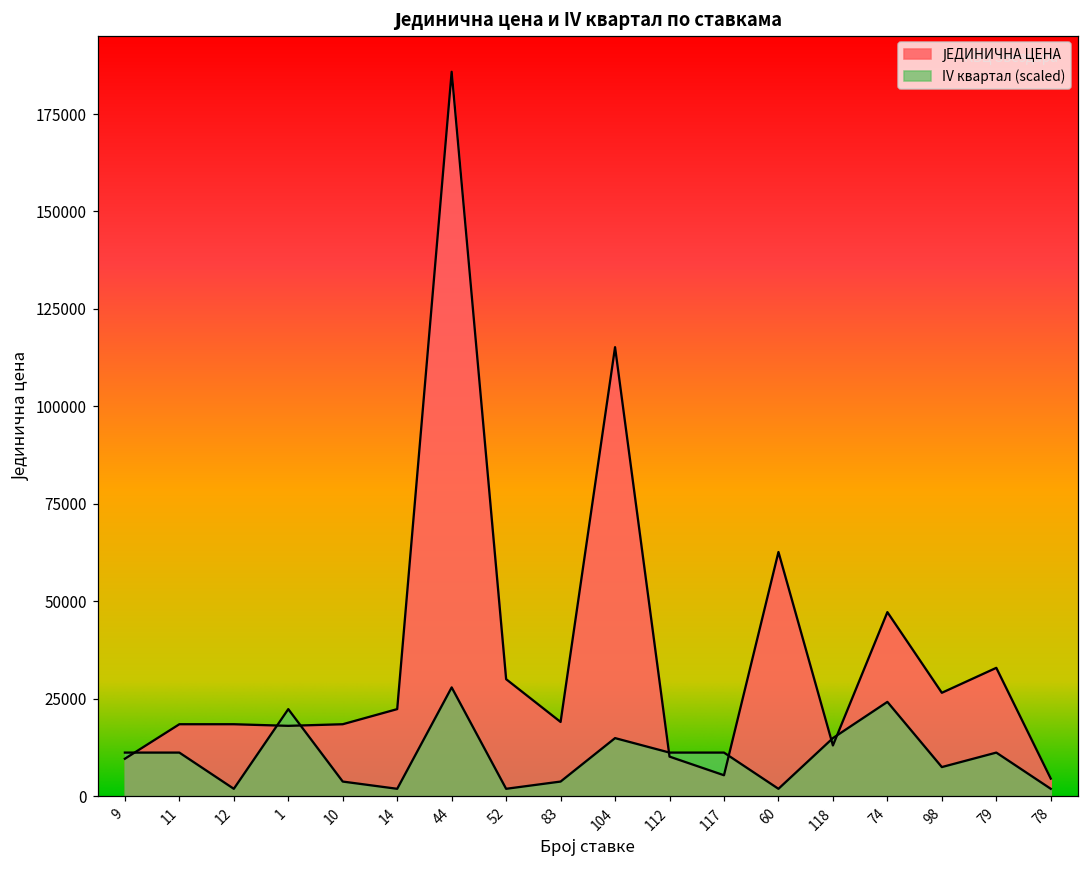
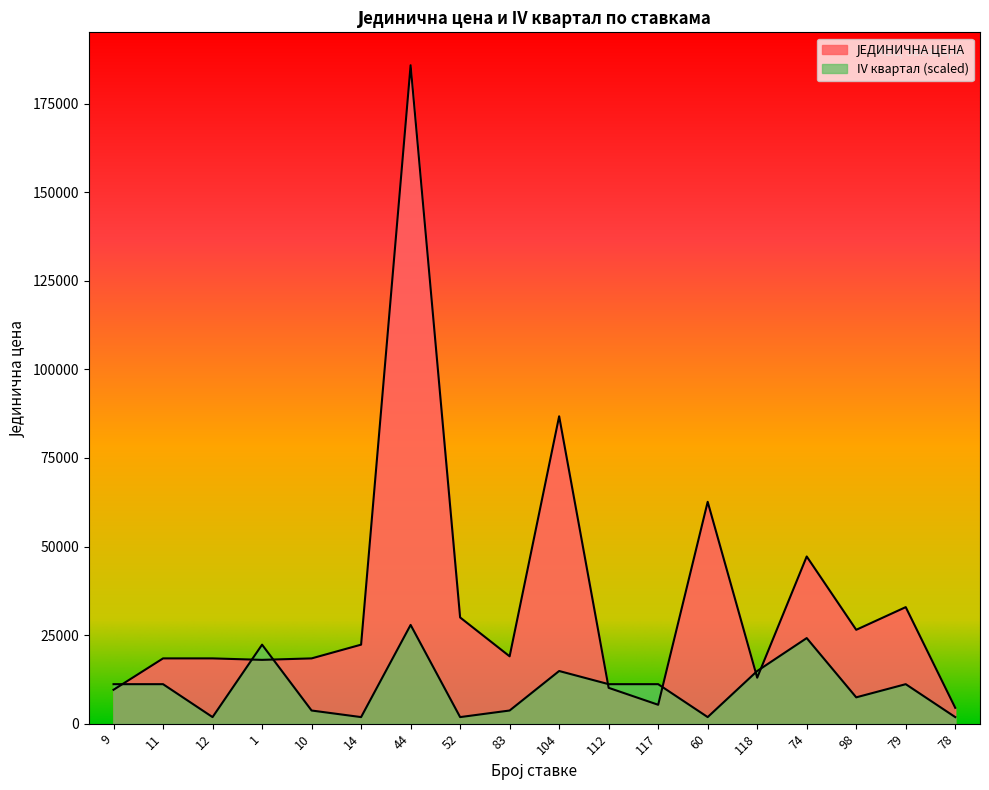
  {
    "ЈЕДИНИЧНА ЦЕНА": {
      "9": 10000,
      "11": 18000,
      "12": 18000,
      "1": 18000,
      "10": 18000,
      "14": 22000,
      "44": 186000,
      "52": 30000,
      "83": 19000,
-     "104": 115000,
+     "104": 87000,
      "112": 10000,
      "117": 5000,
      "60": 63000,
      "118": 13000,
      "74": 47000,
      "98": 26000,
      "79": 33000,
      "78": 4000
    },
    "IV квартал (scaled)": {
      "9": 11000,
      "11": 11000,
      "12": 2000,
      "1": 22000,
      "10": 4000,
      "14": 2000,
      "44": 28000,
      "52": 2000,
      "83": 4000,
      "104": 15000,
      "112": 11000,
      "117": 11000,
      "60": 2000,
      "118": 15000,
      "74": 24000,
      "98": 7000,
      "79": 11000,
      "78": 2000
    }
  }
